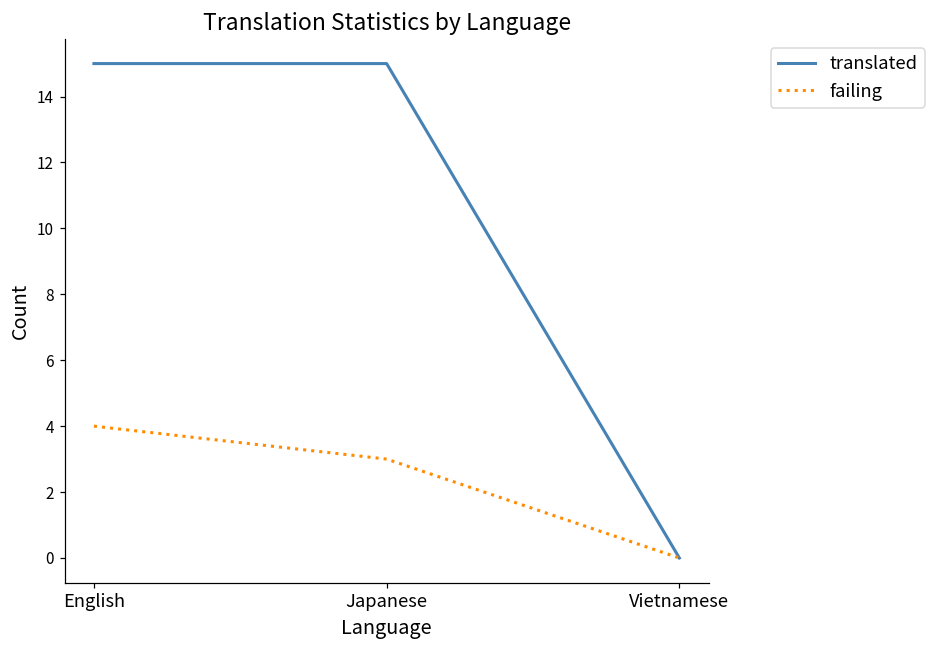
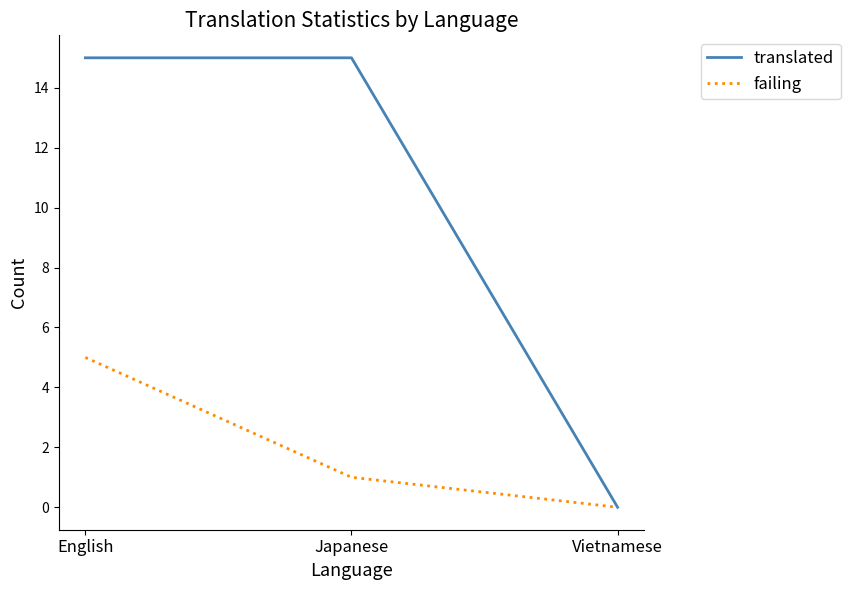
  {
    "translated": {
      "English": 15,
      "Japanese": 15
    },
    "failing": {
-     "English": 4,
-     "Japanese": 3
+     "English": 5,
+     "Japanese": 1
    }
  }
